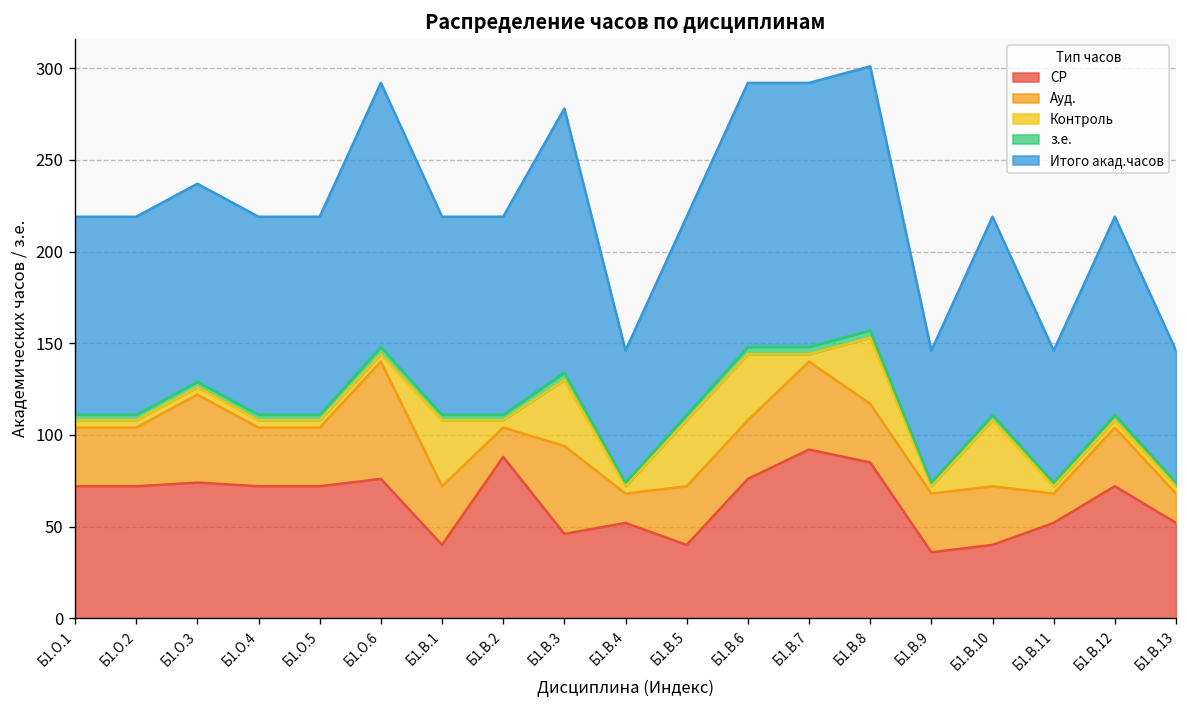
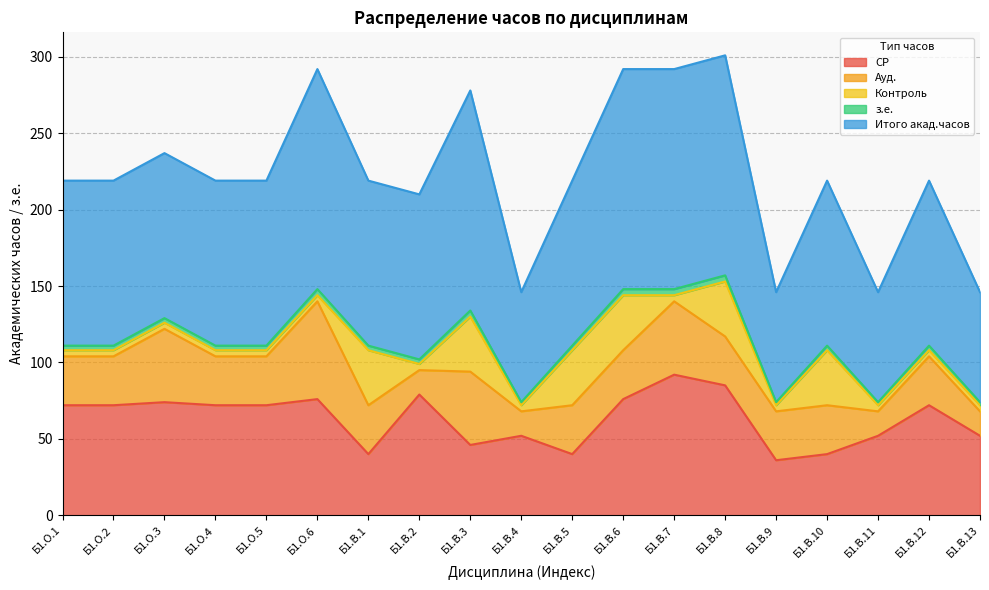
  {
    "СР": {
      "Б1.О.1": 72,
      "Б1.О.2": 72,
      "Б1.О.3": 74,
      "Б1.О.4": 72,
      "Б1.О.5": 72,
      "Б1.О.6": 76,
      "Б1.В.1": 40,
-     "Б1.В.2": 88,
+     "Б1.В.2": 79,
      "Б1.В.3": 46,
      "Б1.В.4": 52,
      "Б1.В.5": 40,
      "Б1.В.6": 76,
      "Б1.В.7": 92,
      "Б1.В.8": 85,
      "Б1.В.9": 36,
      "Б1.В.10": 40,
      "Б1.В.11": 52,
      "Б1.В.12": 72,
      "Б1.В.13": 52
    },
    "з.е.": {
      "Б1.О.1": 3,
      "Б1.О.2": 3,
      "Б1.О.3": 3,
      "Б1.О.4": 3,
      "Б1.О.5": 3,
      "Б1.О.6": 4,
      "Б1.В.1": 3,
      "Б1.В.2": 3,
      "Б1.В.3": 4,
      "Б1.В.4": 2,
      "Б1.В.5": 3,
      "Б1.В.6": 4,
      "Б1.В.7": 4,
      "Б1.В.8": 4,
      "Б1.В.9": 2,
      "Б1.В.10": 3,
      "Б1.В.11": 2,
      "Б1.В.12": 3,
      "Б1.В.13": 2
    },
    "Итого акад.часов": {
      "Б1.О.1": 108,
      "Б1.О.2": 108,
      "Б1.О.3": 108,
      "Б1.О.4": 108,
      "Б1.О.5": 108,
      "Б1.О.6": 144,
      "Б1.В.1": 108,
      "Б1.В.2": 108,
      "Б1.В.3": 144,
      "Б1.В.4": 72,
      "Б1.В.5": 108,
      "Б1.В.6": 144,
      "Б1.В.7": 144,
      "Б1.В.8": 144,
      "Б1.В.9": 72,
      "Б1.В.10": 108,
      "Б1.В.11": 72,
      "Б1.В.12": 108,
      "Б1.В.13": 72
    }
  }
